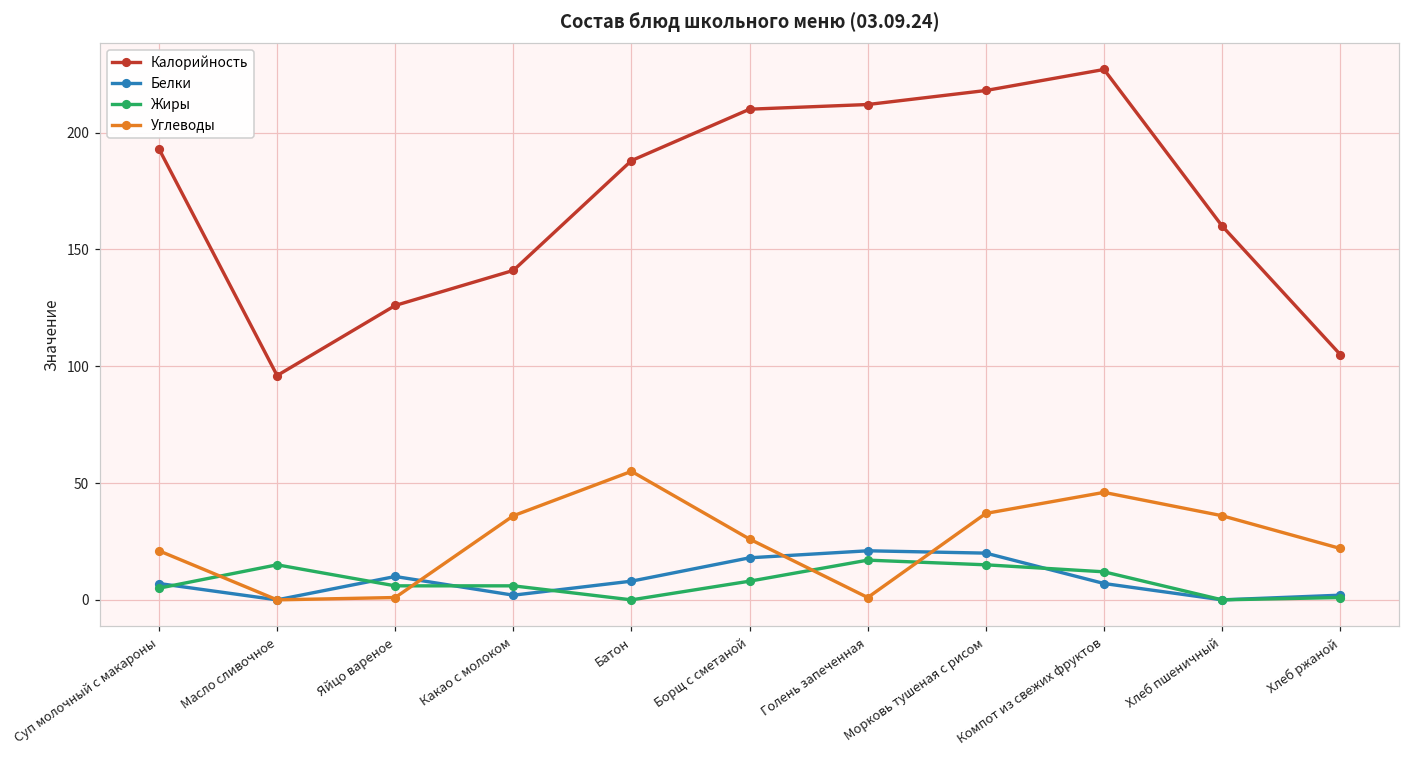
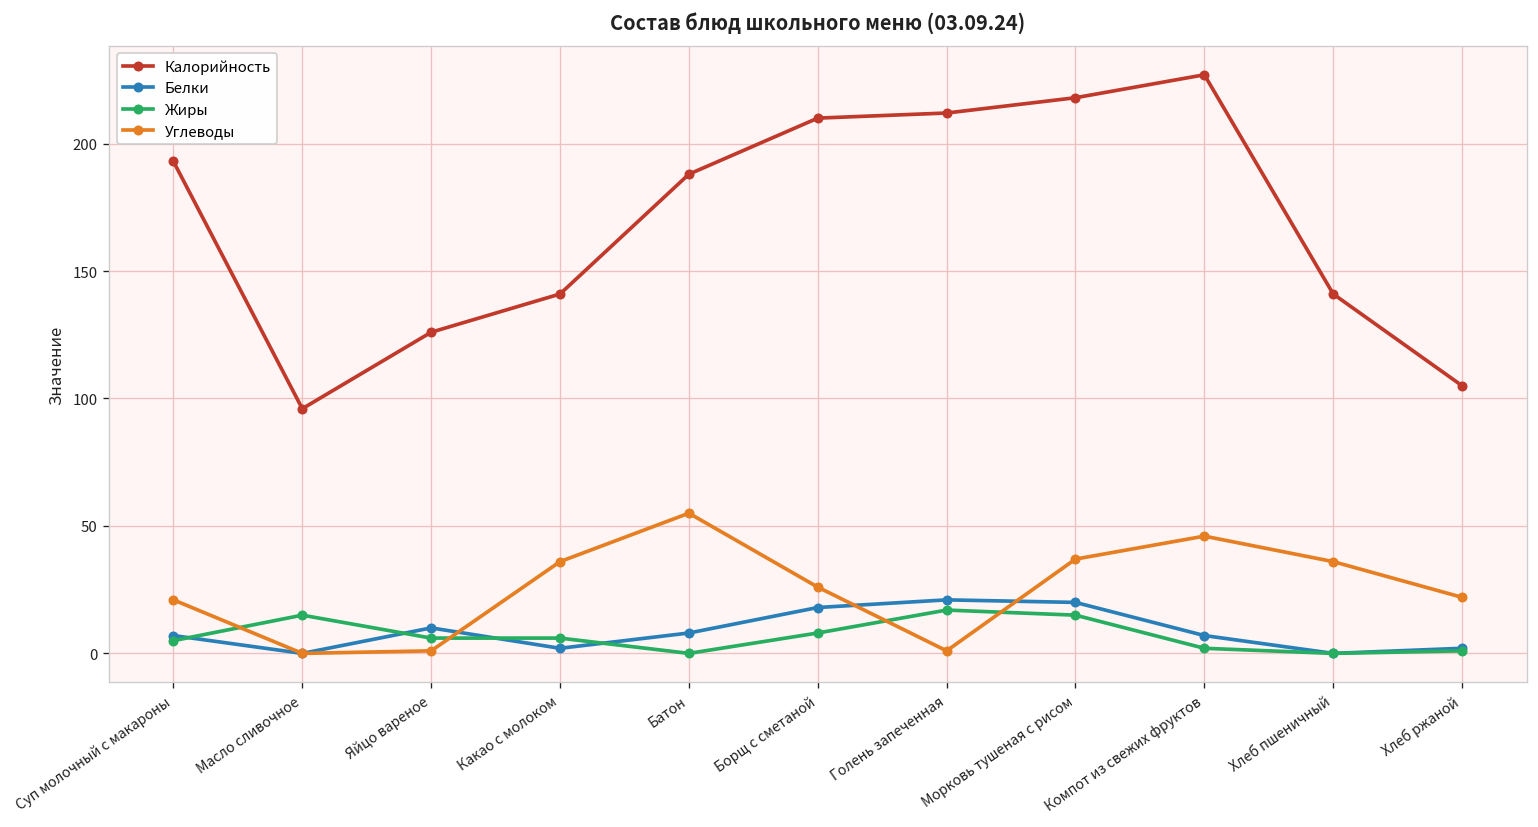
  {
    "Калорийность": {
      "Суп молочный с макароны": 193,
      "Масло сливочное": 96,
      "Яйцо вареное": 126,
      "Какао с молоком": 141,
      "Батон": 188,
      "Борщ с сметаной": 210,
      "Голень запеченная": 212,
      "Морковь тушеная с рисом": 218,
      "Компот из свежих фруктов": 227,
-     "Хлеб пшеничный": 160,
+     "Хлеб пшеничный": 141,
      "Хлеб ржаной": 105
    },
    "Белки": {
      "Суп молочный с макароны": 7,
      "Яйцо вареное": 10,
      "Какао с молоком": 2,
      "Батон": 8,
      "Борщ с сметаной": 18,
      "Голень запеченная": 21,
      "Морковь тушеная с рисом": 20,
      "Компот из свежих фруктов": 7
    },
    "Жиры": {
      "Суп молочный с макароны": 5,
      "Масло сливочное": 15,
      "Яйцо вареное": 6,
      "Какао с молоком": 6,
      "Батон": 0,
      "Борщ с сметаной": 8,
      "Голень запеченная": 17,
      "Морковь тушеная с рисом": 15,
-     "Компот из свежих фруктов": 12
+     "Компот из свежих фруктов": 2
    },
    "Углеводы": {
      "Суп молочный с макароны": 21,
      "Яйцо вареное": 1,
      "Какао с молоком": 36,
      "Батон": 55,
      "Борщ с сметаной": 26,
      "Голень запеченная": 1,
      "Морковь тушеная с рисом": 37,
      "Компот из свежих фруктов": 46,
      "Хлеб пшеничный": 36,
      "Хлеб ржаной": 22
    }
  }
